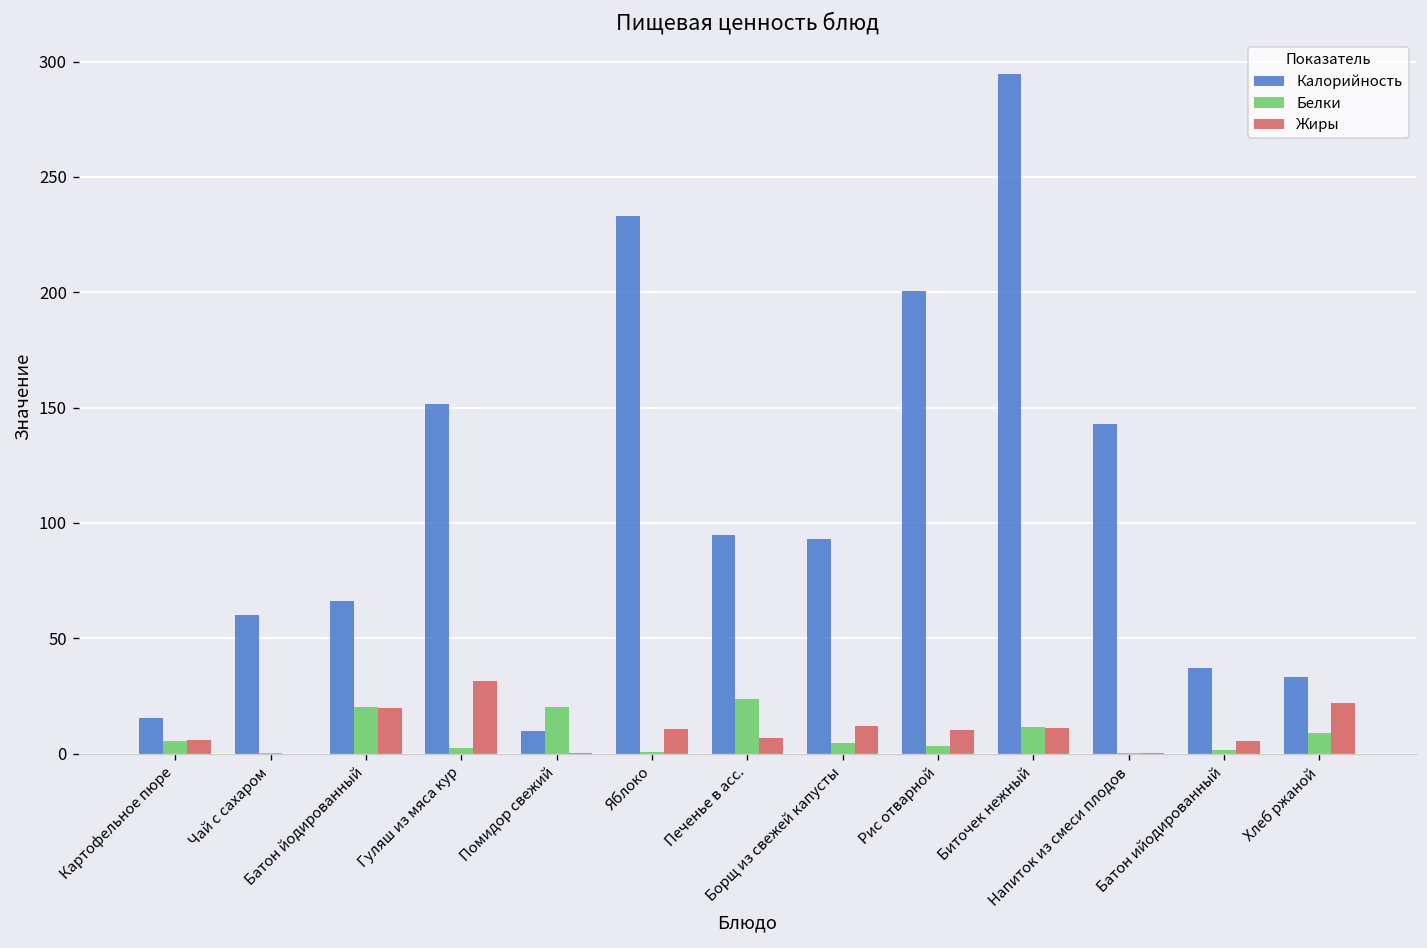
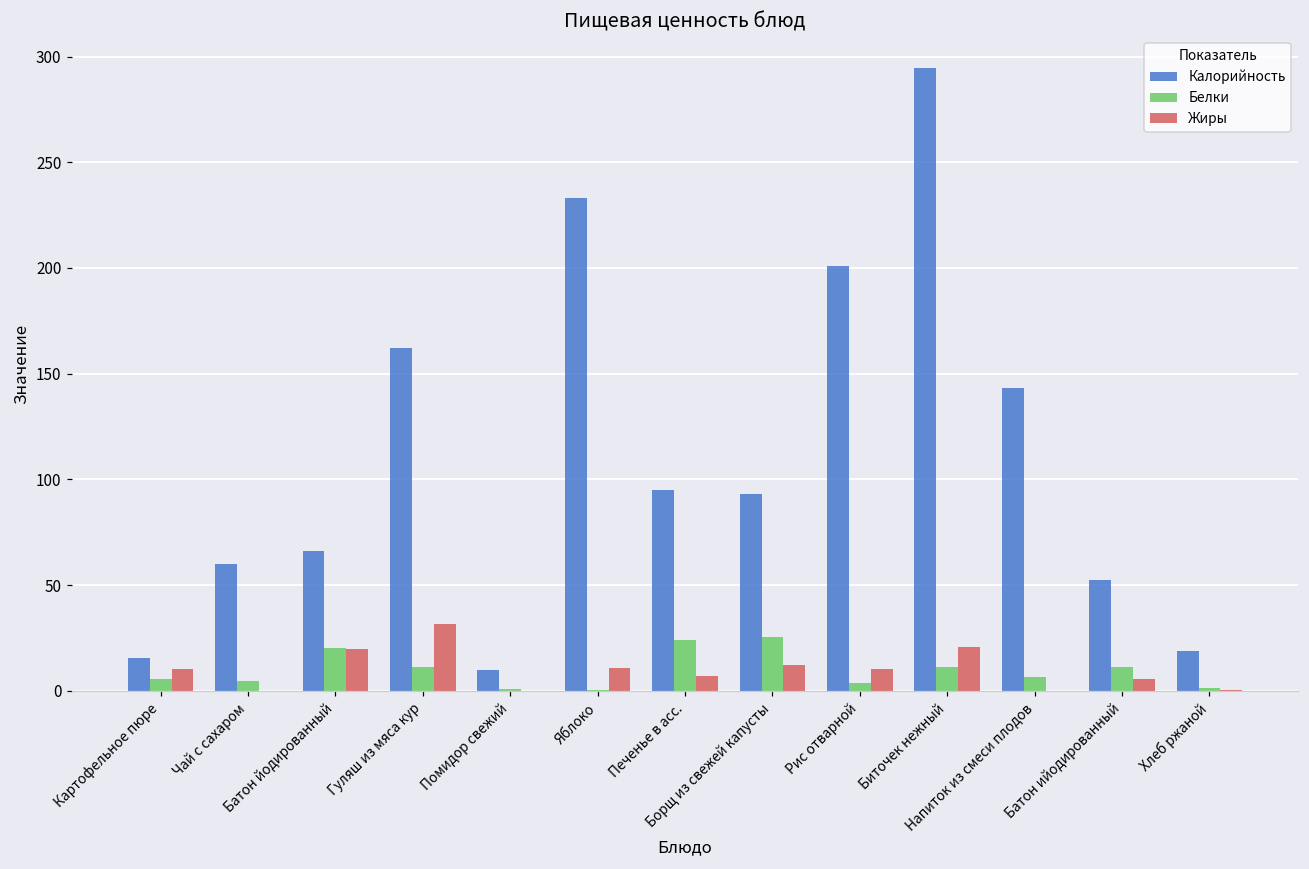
  {
    "Калорийность": {
      "Картофельное пюре": 15,
      "Чай с сахаром": 60,
      "Батон йодированный": 66,
-     "Гуляш из мяса кур": 151,
+     "Гуляш из мяса кур": 162,
      "Помидор свежий": 10,
      "Яблоко": 233,
      "Печенье в асс.": 95,
      "Борщ из свежей капусты": 93,
      "Рис отварной": 201,
      "Биточек нежный": 295,
      "Напиток из смеси плодов": 143,
-     "Батон ийодированный": 37,
-     "Хлеб ржаной": 33
+     "Батон ийодированный": 52,
+     "Хлеб ржаной": 19
    },
    "Белки": {
      "Картофельное пюре": 6,
-     "Чай с сахаром": 0,
+     "Чай с сахаром": 5,
      "Батон йодированный": 20,
-     "Гуляш из мяса кур": 3,
-     "Помидор свежий": 20,
+     "Гуляш из мяса кур": 11,
+     "Помидор свежий": 1,
      "Печенье в асс.": 24,
-     "Борщ из свежей капусты": 5,
+     "Борщ из свежей капусты": 26,
      "Рис отварной": 4,
      "Биточек нежный": 12,
-     "Напиток из смеси плодов": 0,
-     "Батон ийодированный": 2,
-     "Хлеб ржаной": 9
+     "Напиток из смеси плодов": 6,
+     "Батон ийодированный": 11,
+     "Хлеб ржаной": 1
    },
    "Жиры": {
-     "Картофельное пюре": 6,
+     "Картофельное пюре": 10,
      "Чай с сахаром": 0,
      "Батон йодированный": 20,
      "Гуляш из мяса кур": 31,
      "Яблоко": 11,
      "Печенье в асс.": 7,
      "Борщ из свежей капусты": 12,
      "Рис отварной": 10,
-     "Биточек нежный": 11,
+     "Биточек нежный": 21,
      "Батон ийодированный": 5,
-     "Хлеб ржаной": 22
+     "Хлеб ржаной": 0
    }
  }
